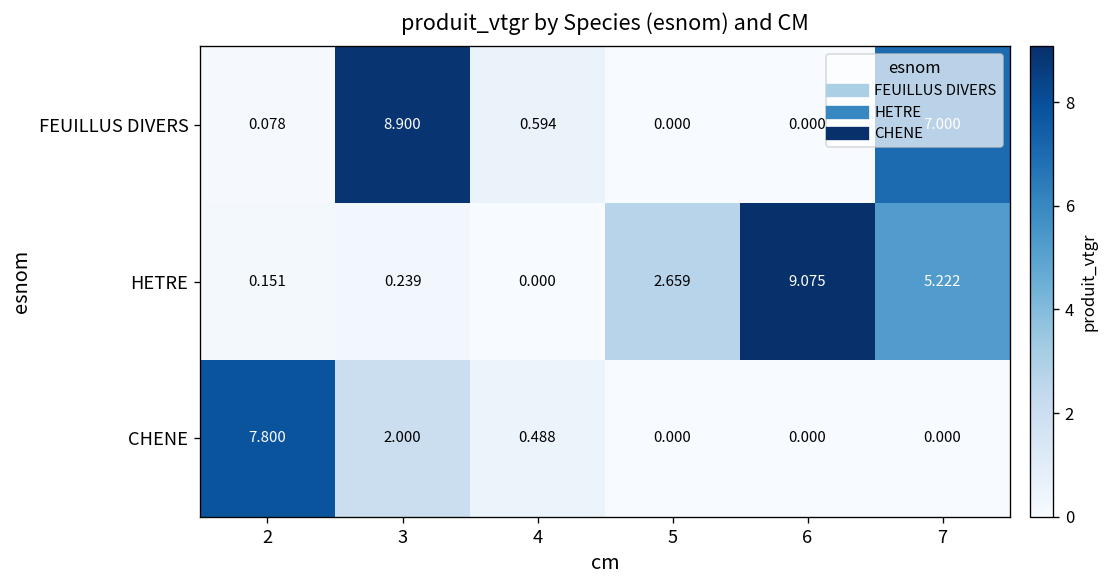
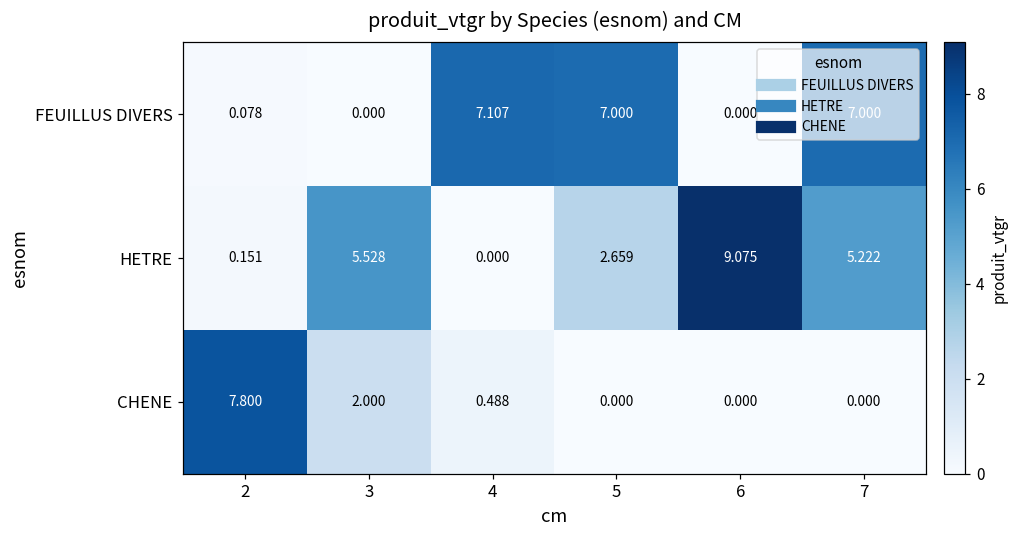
  {
    "FEUILLUS DIVERS": {
      "2": 0.078,
-     "3": 8.900,
-     "4": 0.594,
-     "5": 0.000,
+     "3": 0.000,
+     "4": 7.107,
+     "5": 7.000,
      "6": 0.000
    },
    "HETRE": {
      "2": 0.151,
-     "3": 0.239,
+     "3": 5.528,
      "4": 0.000,
      "5": 2.659,
      "6": 9.075,
      "7": 5.222
    },
    "CHENE": {
      "2": 7.800,
      "3": 2.000,
      "4": 0.488,
      "5": 0.000,
      "6": 0.000,
      "7": 0.000
    }
  }
